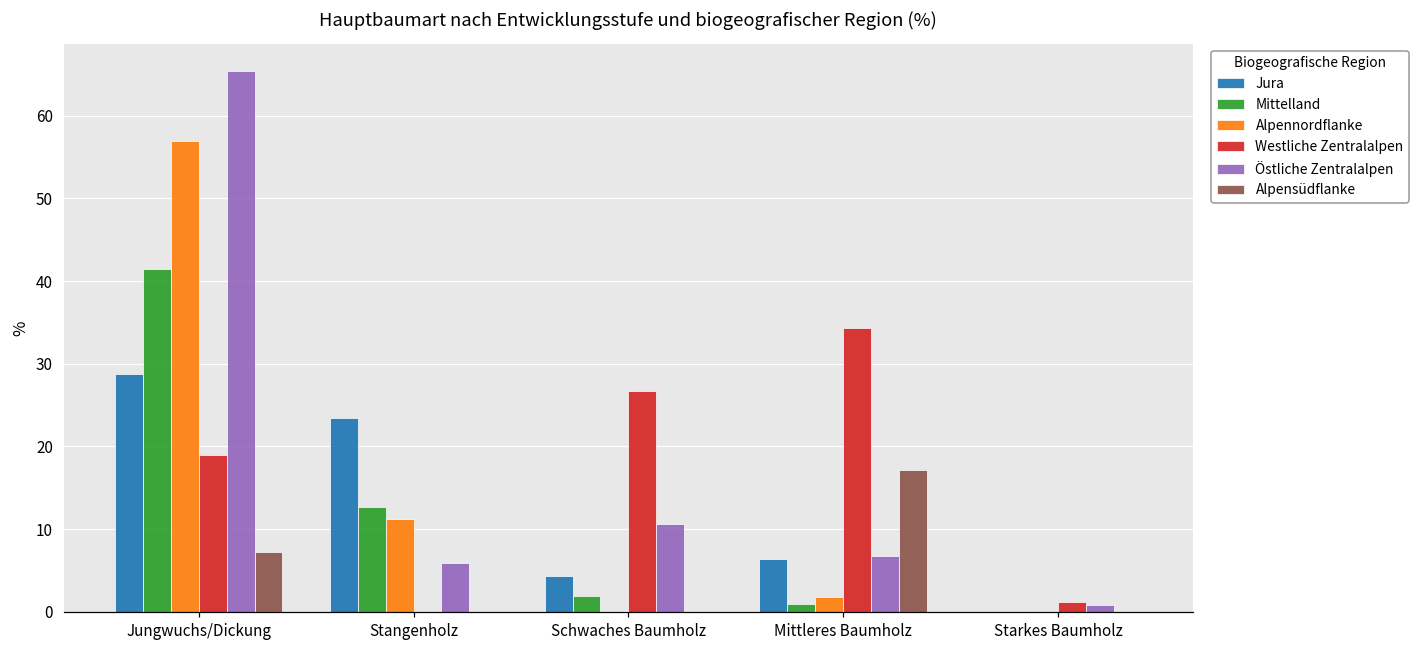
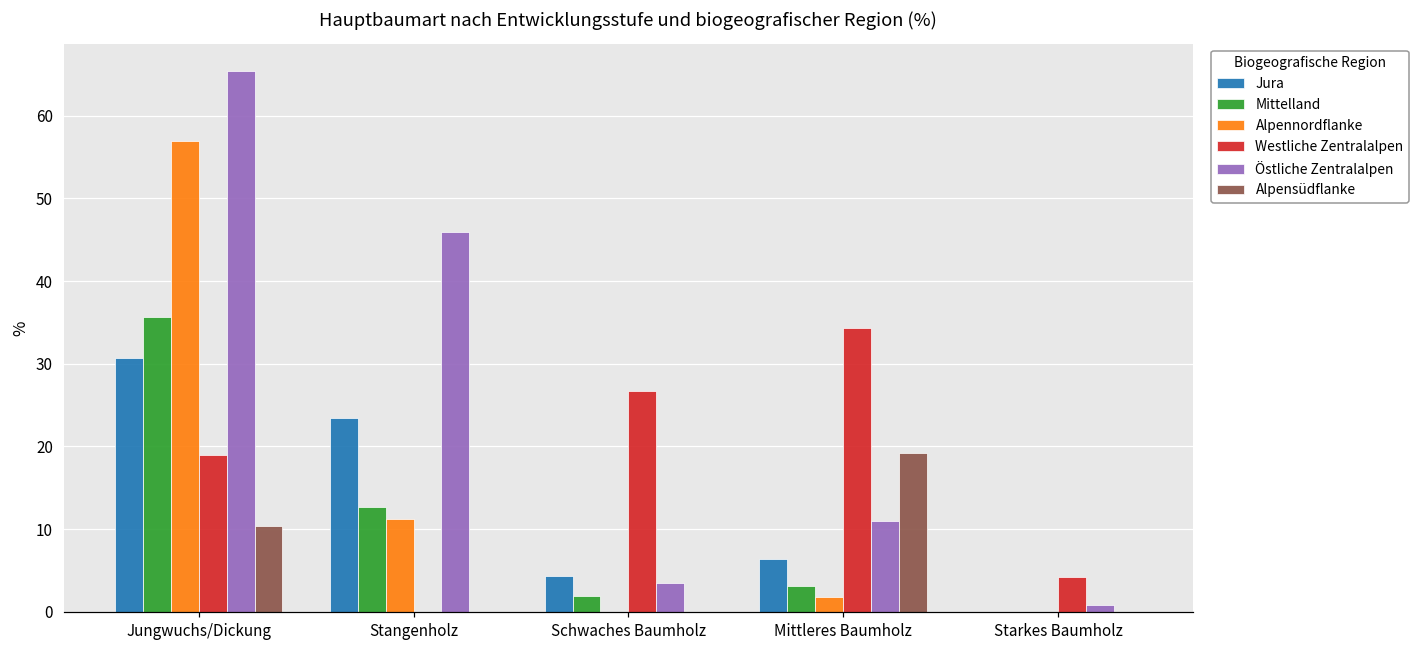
  {
    "Jura": {
-     "Jungwuchs/Dickung": 29,
+     "Jungwuchs/Dickung": 31,
      "Stangenholz": 24,
      "Schwaches Baumholz": 4,
      "Mittleres Baumholz": 6,
      "Starkes Baumholz": 0
    },
    "Mittelland": {
-     "Jungwuchs/Dickung": 42,
+     "Jungwuchs/Dickung": 36,
      "Stangenholz": 13,
      "Schwaches Baumholz": 2,
-     "Mittleres Baumholz": 1,
+     "Mittleres Baumholz": 3,
      "Starkes Baumholz": 0
    },
    "Alpennordflanke": {
      "Jungwuchs/Dickung": 57,
      "Stangenholz": 11,
      "Schwaches Baumholz": 0,
      "Mittleres Baumholz": 2,
      "Starkes Baumholz": 0
    },
    "Westliche Zentralalpen": {
      "Jungwuchs/Dickung": 19,
      "Stangenholz": 0,
      "Schwaches Baumholz": 27,
      "Mittleres Baumholz": 34,
-     "Starkes Baumholz": 1
+     "Starkes Baumholz": 4
    },
    "Östliche Zentralalpen": {
      "Jungwuchs/Dickung": 65,
-     "Stangenholz": 6,
-     "Schwaches Baumholz": 11,
-     "Mittleres Baumholz": 7,
+     "Stangenholz": 46,
+     "Schwaches Baumholz": 4,
+     "Mittleres Baumholz": 11,
      "Starkes Baumholz": 1
    },
    "Alpensüdflanke": {
-     "Jungwuchs/Dickung": 7,
+     "Jungwuchs/Dickung": 10,
      "Stangenholz": 0,
      "Schwaches Baumholz": 0,
-     "Mittleres Baumholz": 17,
+     "Mittleres Baumholz": 19,
      "Starkes Baumholz": 0
    }
  }
